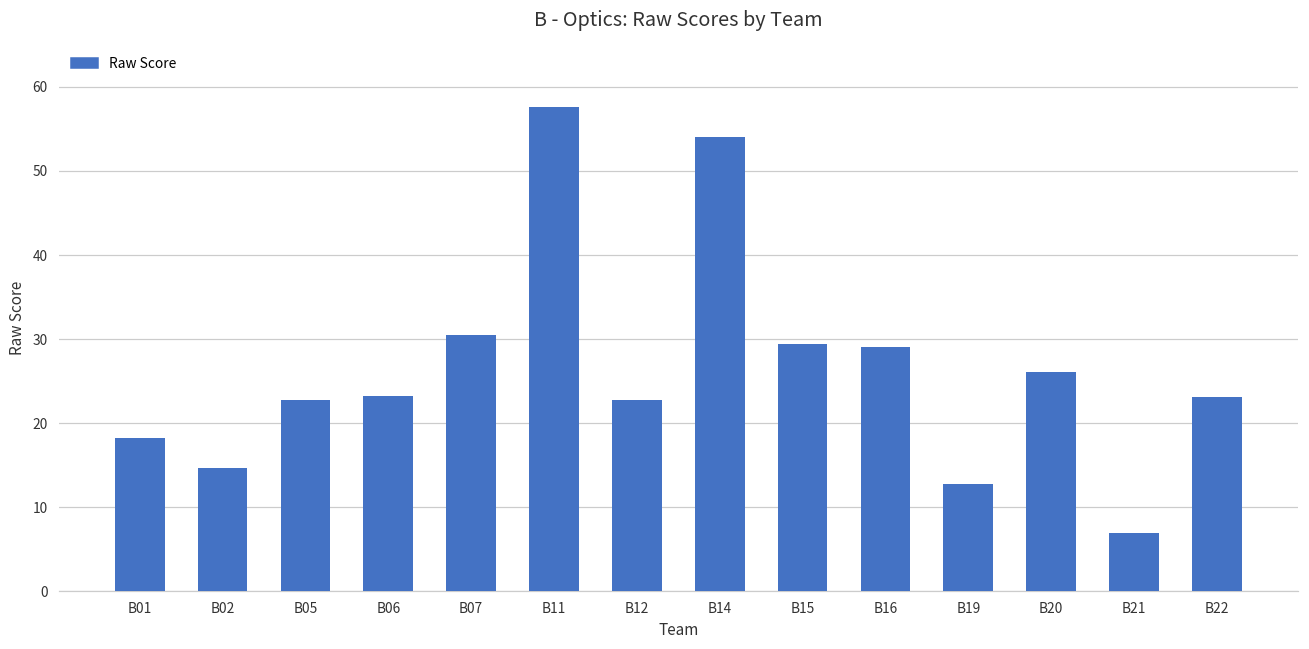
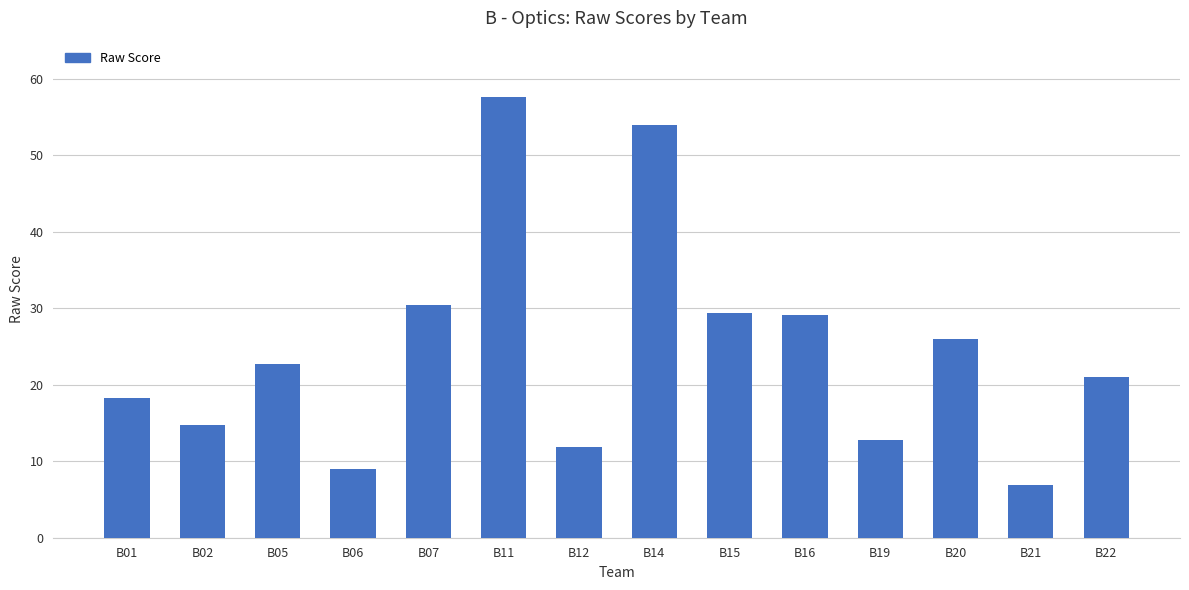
  {
    "B01": 18,
    "B02": 15,
    "B05": 23,
-   "B06": 23,
+   "B06": 9,
    "B07": 30,
    "B11": 58,
-   "B12": 23,
+   "B12": 12,
    "B14": 54,
    "B15": 29,
    "B16": 29,
    "B19": 13,
    "B20": 26,
    "B21": 7,
-   "B22": 23
+   "B22": 21
  }
